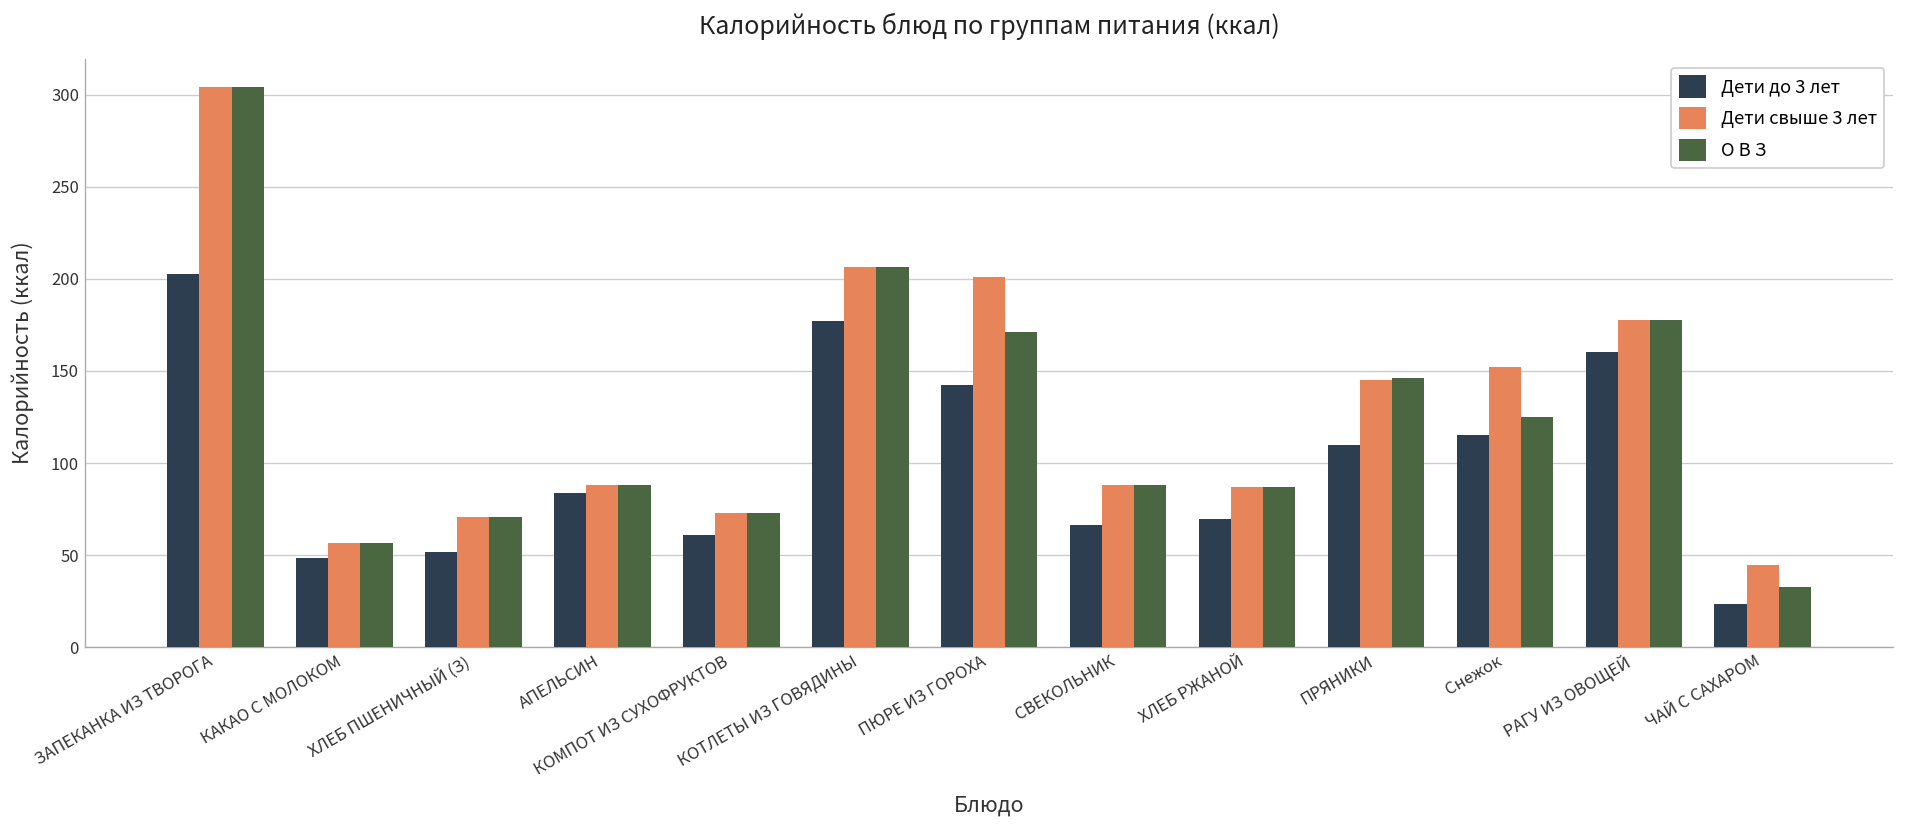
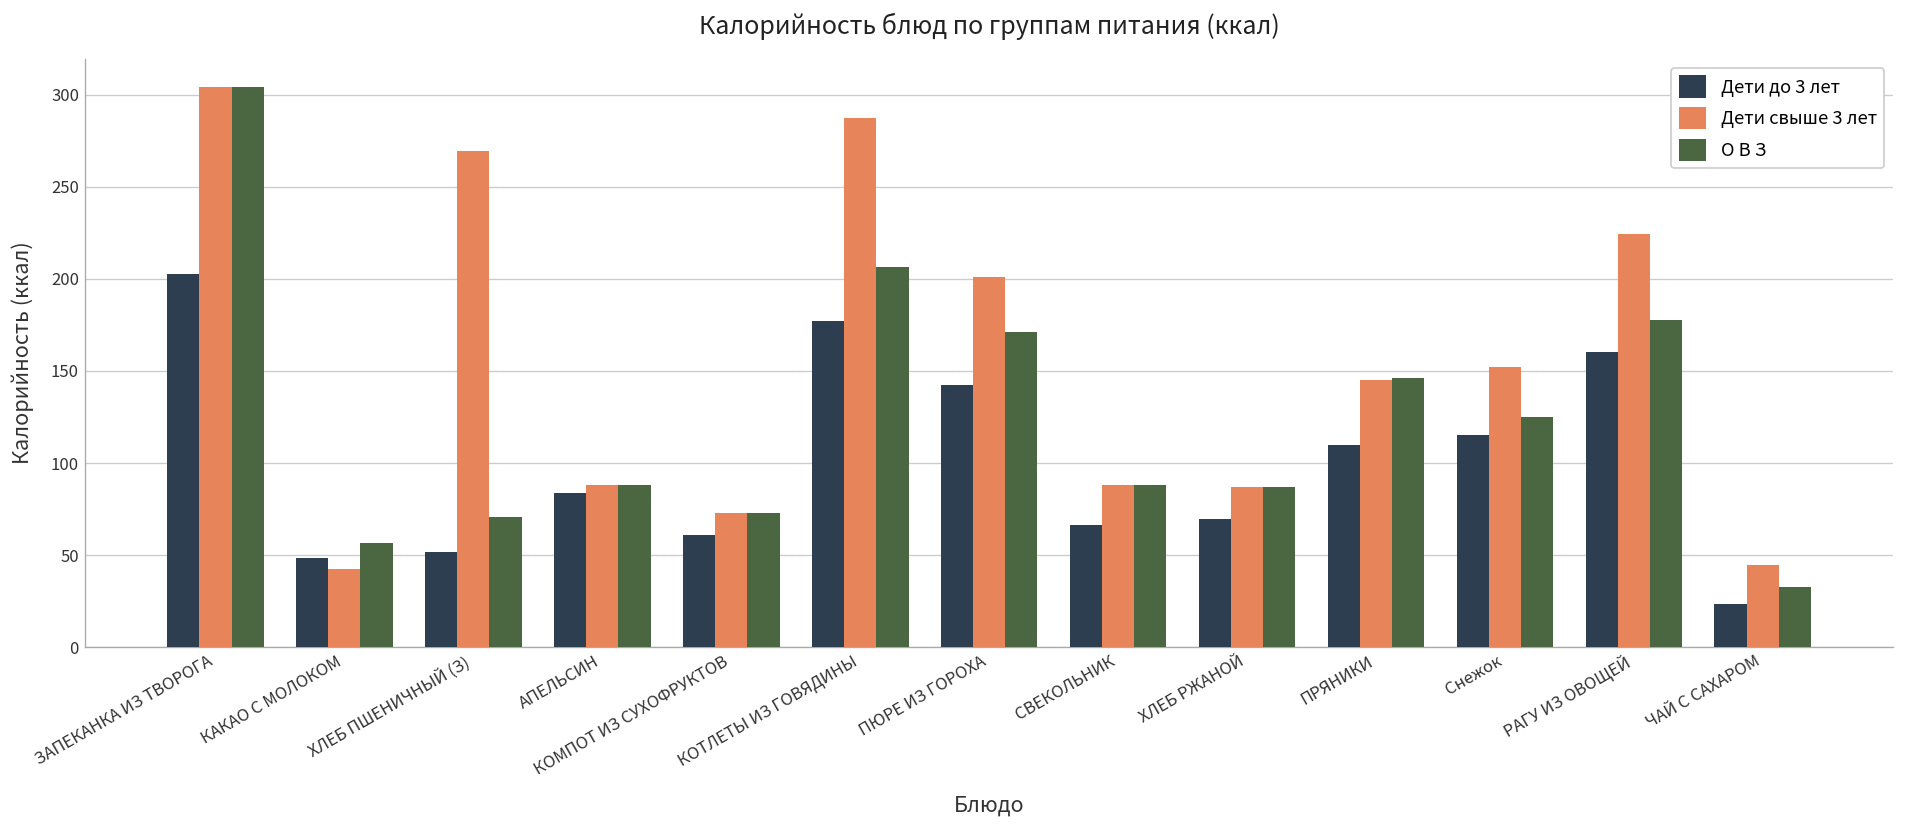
  {
    "Дети свыше 3 лет": {
      "ЗАПЕКАНКА ИЗ ТВОРОГА": 304,
-     "КАКАО С МОЛОКОМ": 57,
-     "ХЛЕБ ПШЕНИЧНЫЙ (З)": 71,
+     "КАКАО С МОЛОКОМ": 43,
+     "ХЛЕБ ПШЕНИЧНЫЙ (З)": 270,
      "АПЕЛЬСИН": 88,
      "КОМПОТ ИЗ СУХОФРУКТОВ": 73,
-     "КОТЛЕТЫ ИЗ ГОВЯДИНЫ": 207,
+     "КОТЛЕТЫ ИЗ ГОВЯДИНЫ": 287,
      "ПЮРЕ ИЗ ГОРОХА": 201,
      "СВЕКОЛЬНИК": 88,
      "ХЛЕБ РЖАНОЙ": 87,
      "ПРЯНИКИ": 145,
      "Снежок": 152,
-     "РАГУ ИЗ ОВОЩЕЙ": 178,
+     "РАГУ ИЗ ОВОЩЕЙ": 224,
      "ЧАЙ С САХАРОМ": 45
    }
  }
